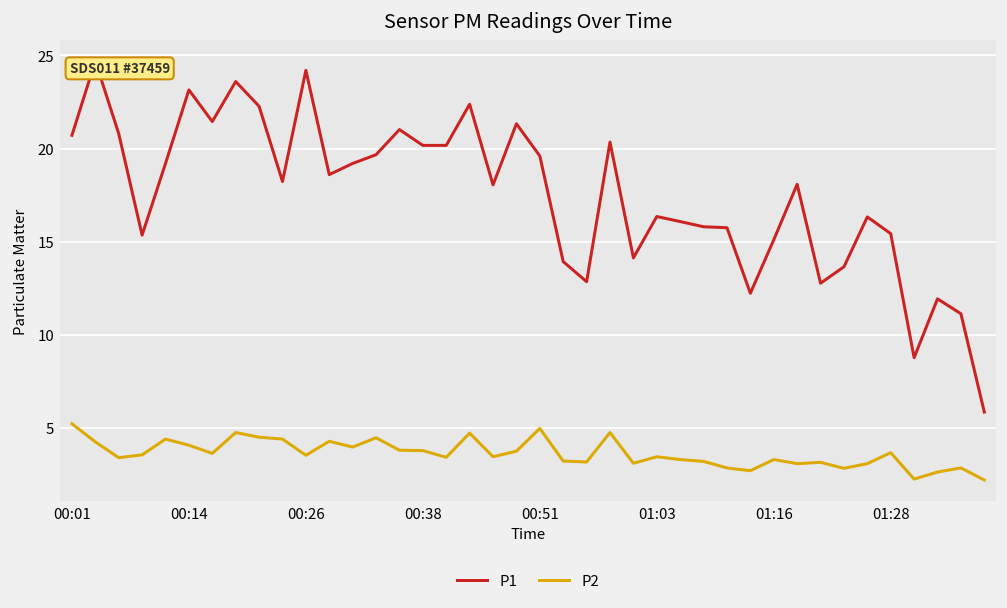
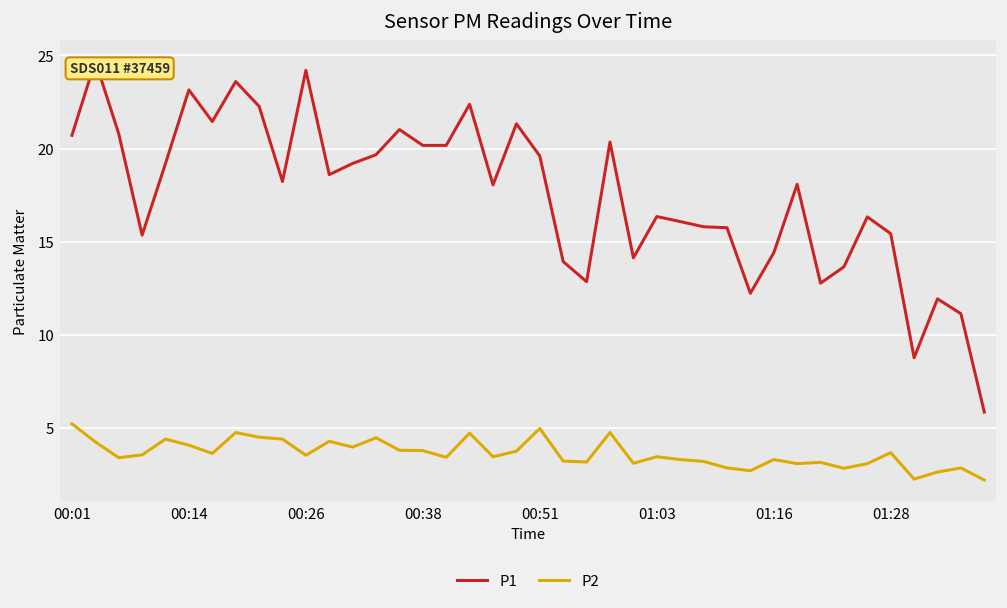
  {
    "P1": {
      "00:01": 20.7,
      "00:14": 23.2,
      "00:26": 24.2,
      "00:38": 20.2,
      "00:51": 19.6,
      "01:03": 16.4,
-     "01:16": 15.1,
+     "01:16": 14.4,
      "01:28": 15.4
    },
    "P2": {
      "00:01": 5.2,
      "00:14": 4.1,
      "00:26": 3.5,
      "00:38": 3.8,
      "00:51": 5.0,
      "01:03": 3.5,
      "01:16": 3.3,
      "01:28": 3.7
    }
  }
